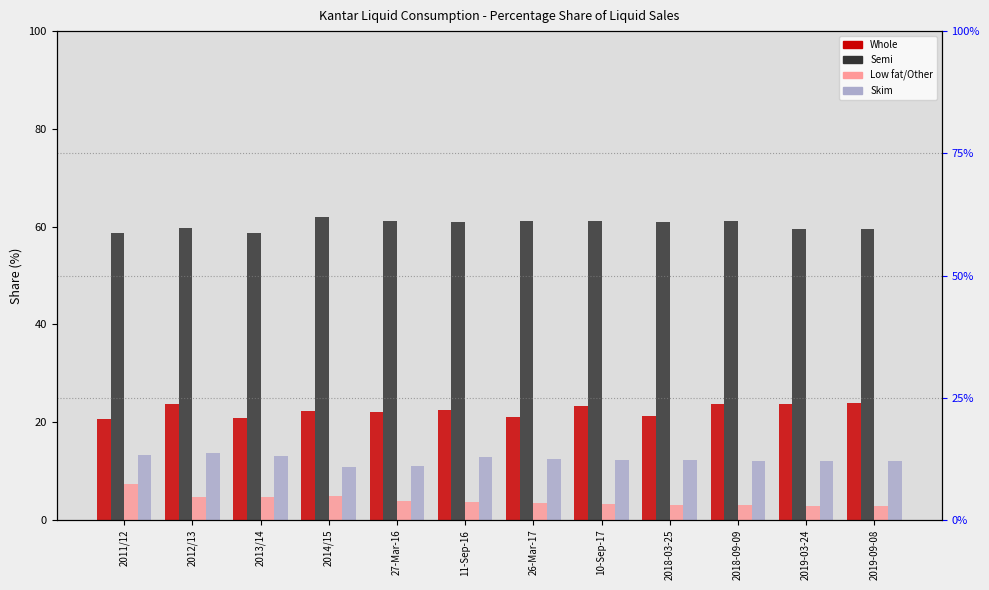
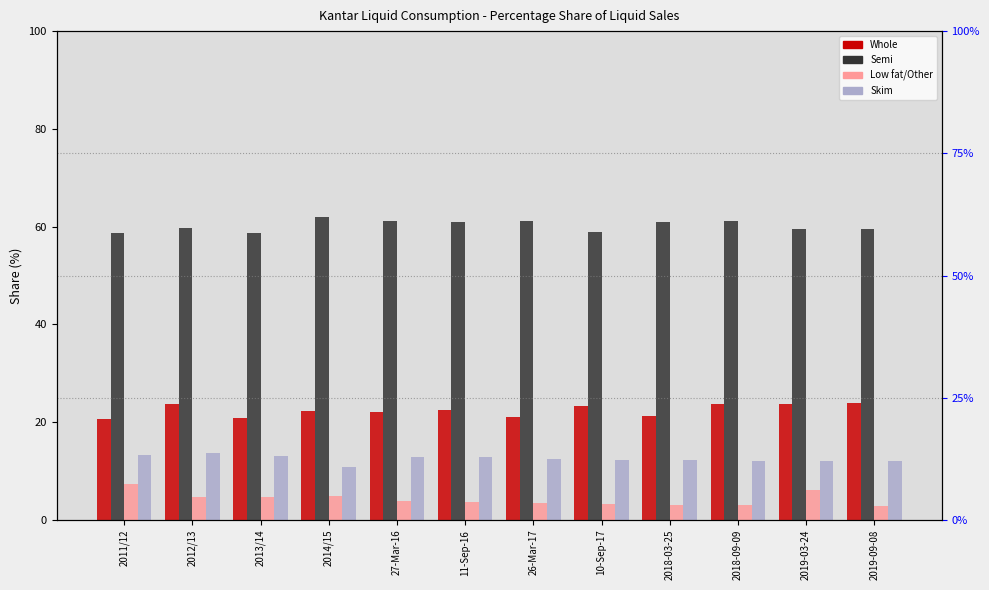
  {
    "Whole": {
      "2011/12": 21,
      "2012/13": 24,
      "2013/14": 21,
      "2014/15": 22,
      "27-Mar-16": 22,
      "11-Sep-16": 22,
      "26-Mar-17": 21,
      "10-Sep-17": 23,
      "2018-03-25": 21,
      "2018-09-09": 24,
      "2019-03-24": 24,
      "2019-09-08": 24
    },
    "Semi": {
      "2011/12": 59,
      "2012/13": 60,
      "2013/14": 59,
      "2014/15": 62,
      "27-Mar-16": 61,
      "11-Sep-16": 61,
      "26-Mar-17": 61,
-     "10-Sep-17": 61,
+     "10-Sep-17": 59,
      "2018-03-25": 61,
      "2018-09-09": 61,
      "2019-03-24": 59,
      "2019-09-08": 59
    },
    "Low fat/Other": {
      "2011/12": 7,
      "2012/13": 5,
      "2013/14": 5,
      "2014/15": 5,
      "27-Mar-16": 4,
      "11-Sep-16": 4,
      "26-Mar-17": 3,
      "10-Sep-17": 3,
      "2018-03-25": 3,
      "2018-09-09": 3,
-     "2019-03-24": 3,
+     "2019-03-24": 6,
      "2019-09-08": 3
    },
    "Skim": {
      "2011/12": 13,
      "2012/13": 14,
      "2013/14": 13,
      "2014/15": 11,
-     "27-Mar-16": 11,
+     "27-Mar-16": 13,
      "11-Sep-16": 13,
      "26-Mar-17": 12,
      "10-Sep-17": 12,
      "2018-03-25": 12,
      "2018-09-09": 12,
      "2019-03-24": 12,
      "2019-09-08": 12
    }
  }
